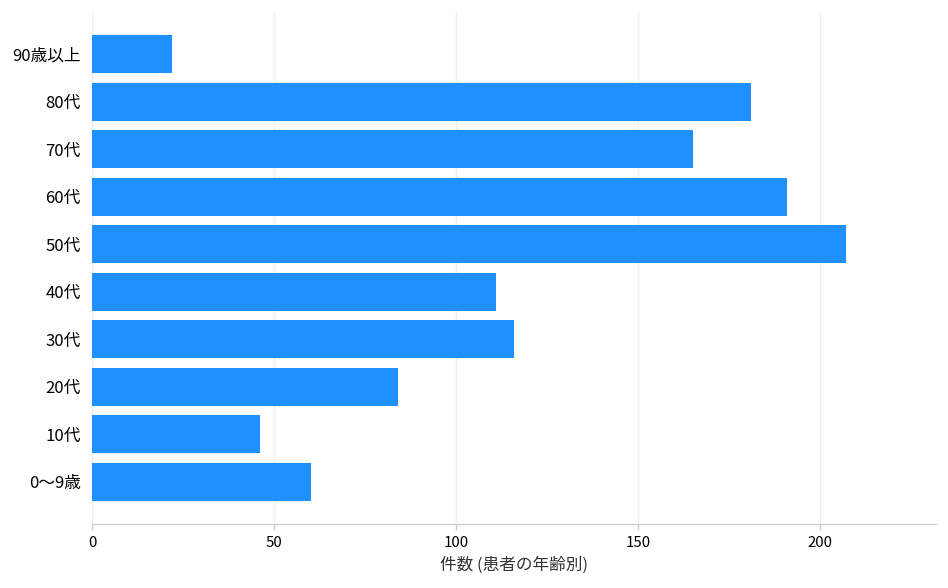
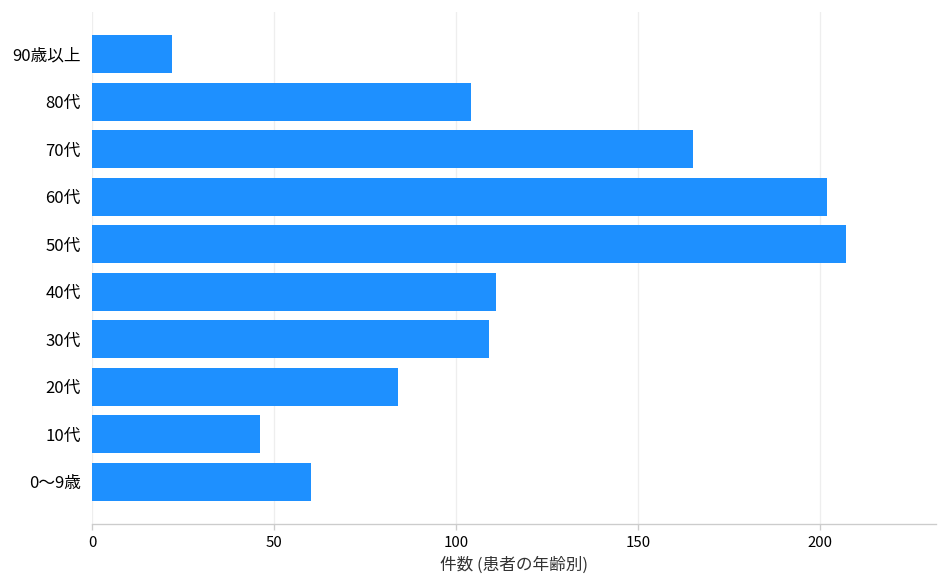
  {
    "90歳以上": 22,
-   "80代": 181,
+   "80代": 104,
    "70代": 165,
-   "60代": 191,
+   "60代": 202,
    "50代": 207,
    "40代": 111,
-   "30代": 116,
+   "30代": 109,
    "20代": 84,
    "10代": 46,
    "0～9歳": 60
  }
